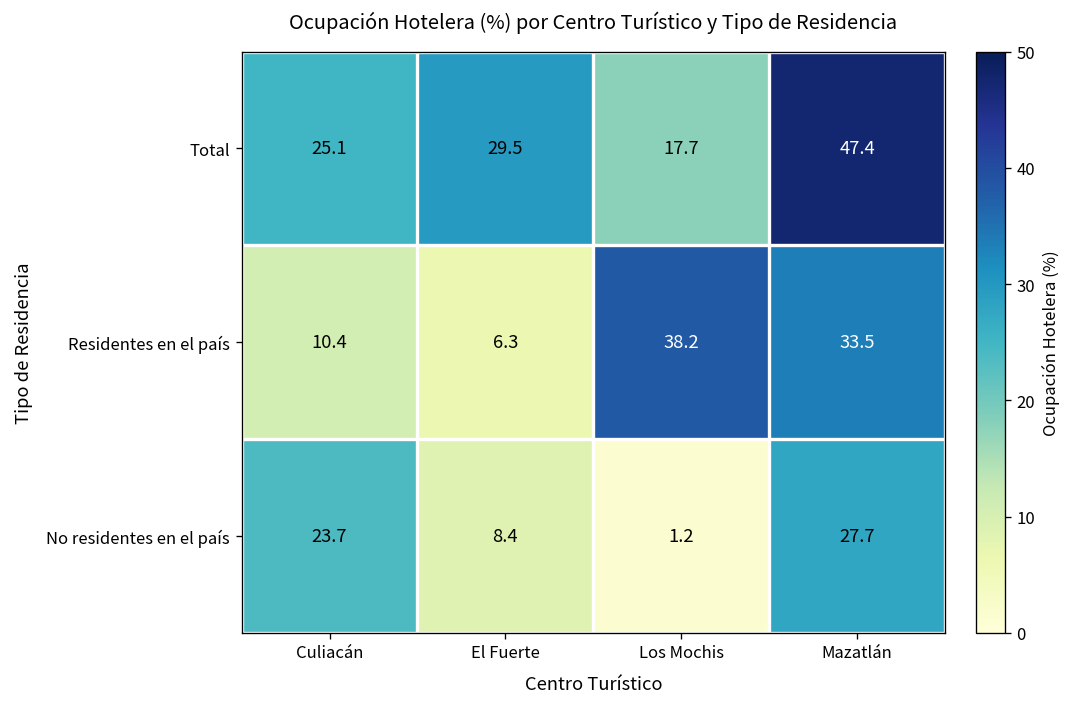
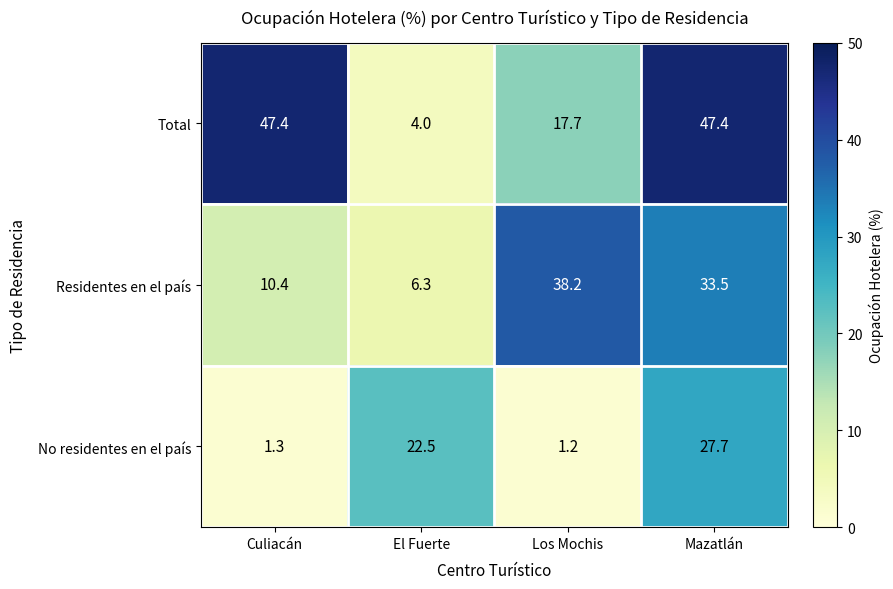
  {
    "Total": {
-     "Culiacán": 25.1,
-     "El Fuerte": 29.5,
+     "Culiacán": 47.4,
+     "El Fuerte": 4.0,
      "Los Mochis": 17.7,
      "Mazatlán": 47.4
    },
    "Residentes en el país": {
      "Culiacán": 10.4,
      "El Fuerte": 6.3,
      "Los Mochis": 38.2,
      "Mazatlán": 33.5
    },
    "No residentes en el país": {
-     "Culiacán": 23.7,
-     "El Fuerte": 8.4,
+     "Culiacán": 1.3,
+     "El Fuerte": 22.5,
      "Los Mochis": 1.2,
      "Mazatlán": 27.7
    }
  }
